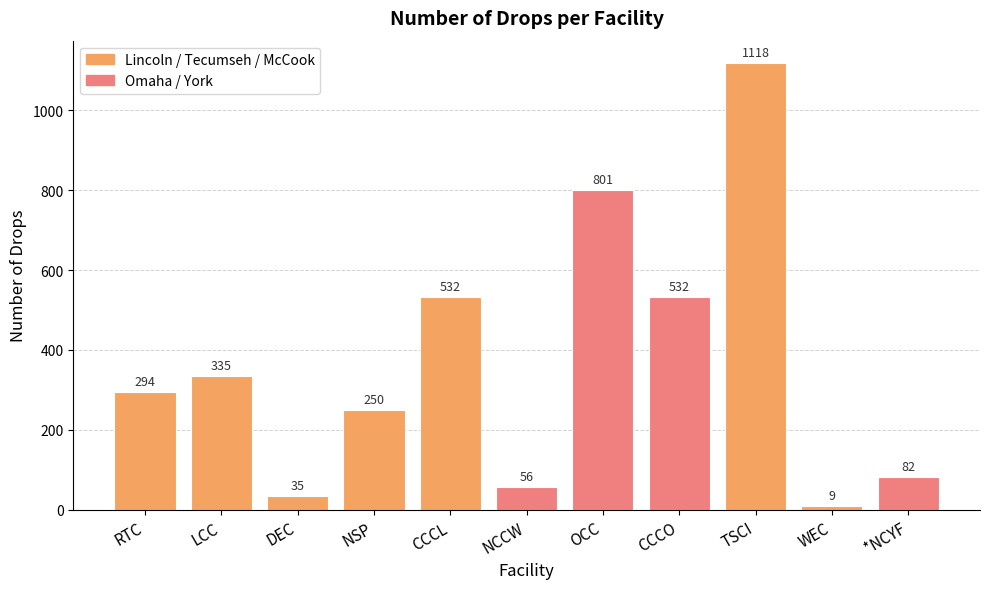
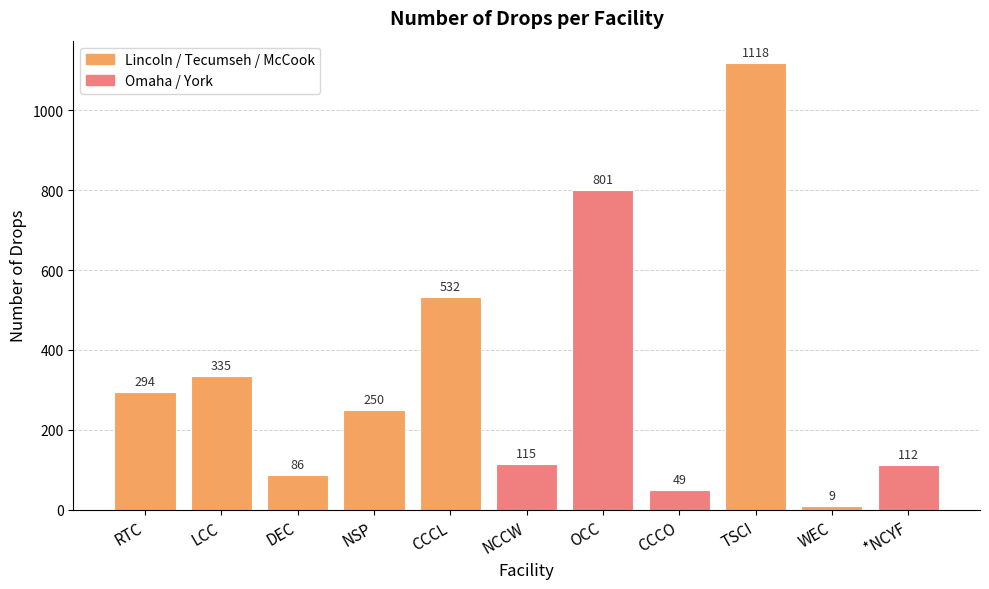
  {
    "RTC": 294,
    "LCC": 335,
-   "DEC": 35,
+   "DEC": 86,
    "NSP": 250,
    "CCCL": 532,
-   "NCCW": 56,
+   "NCCW": 115,
    "OCC": 801,
-   "CCCO": 532,
+   "CCCO": 49,
    "TSCI": 1118,
    "WEC": 9,
-   "*NCYF": 82
+   "*NCYF": 112
  }
